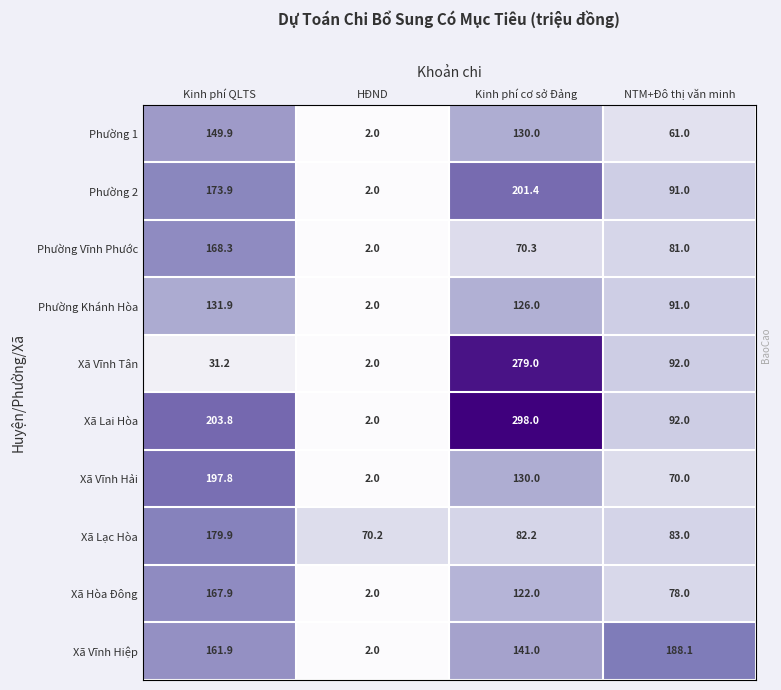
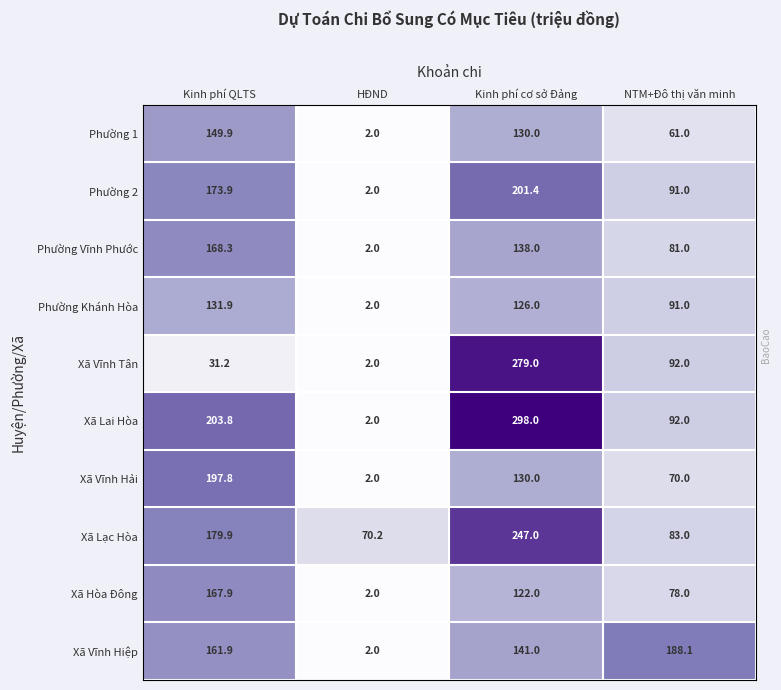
  {
    "Phường 1": {
      "Kinh phí QLTS": 149.9,
      "HĐND": 2.0,
      "Kinh phí cơ sở Đảng": 130.0,
      "NTM+Đô thị văn minh": 61.0
    },
    "Phường 2": {
      "Kinh phí QLTS": 173.9,
      "HĐND": 2.0,
      "Kinh phí cơ sở Đảng": 201.4,
      "NTM+Đô thị văn minh": 91.0
    },
    "Phường Vĩnh Phước": {
      "Kinh phí QLTS": 168.3,
      "HĐND": 2.0,
-     "Kinh phí cơ sở Đảng": 70.3,
+     "Kinh phí cơ sở Đảng": 138.0,
      "NTM+Đô thị văn minh": 81.0
    },
    "Phường Khánh Hòa": {
      "Kinh phí QLTS": 131.9,
      "HĐND": 2.0,
      "Kinh phí cơ sở Đảng": 126.0,
      "NTM+Đô thị văn minh": 91.0
    },
    "Xã Vĩnh Tân": {
      "Kinh phí QLTS": 31.2,
      "HĐND": 2.0,
      "Kinh phí cơ sở Đảng": 279.0,
      "NTM+Đô thị văn minh": 92.0
    },
    "Xã Lai Hòa": {
      "Kinh phí QLTS": 203.8,
      "HĐND": 2.0,
      "Kinh phí cơ sở Đảng": 298.0,
      "NTM+Đô thị văn minh": 92.0
    },
    "Xã Vĩnh Hải": {
      "Kinh phí QLTS": 197.8,
      "HĐND": 2.0,
      "Kinh phí cơ sở Đảng": 130.0,
      "NTM+Đô thị văn minh": 70.0
    },
    "Xã Lạc Hòa": {
      "Kinh phí QLTS": 179.9,
      "HĐND": 70.2,
-     "Kinh phí cơ sở Đảng": 82.2,
+     "Kinh phí cơ sở Đảng": 247.0,
      "NTM+Đô thị văn minh": 83.0
    },
    "Xã Hòa Đông": {
      "Kinh phí QLTS": 167.9,
      "HĐND": 2.0,
      "Kinh phí cơ sở Đảng": 122.0,
      "NTM+Đô thị văn minh": 78.0
    },
    "Xã Vĩnh Hiệp": {
      "Kinh phí QLTS": 161.9,
      "HĐND": 2.0,
      "Kinh phí cơ sở Đảng": 141.0,
      "NTM+Đô thị văn minh": 188.1
    }
  }
